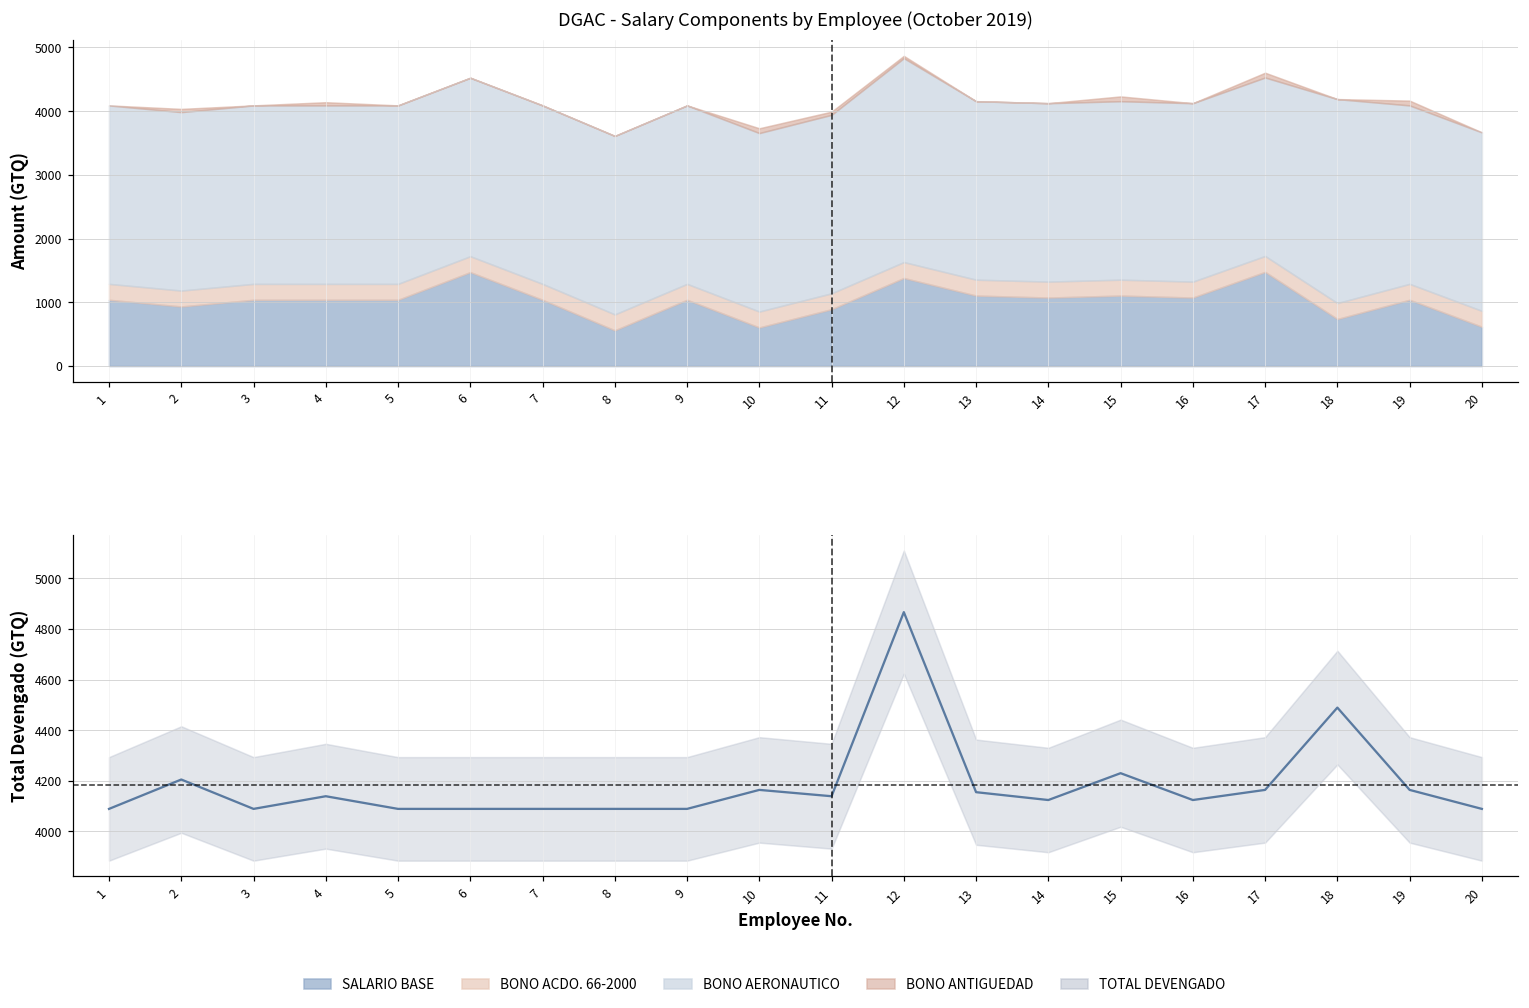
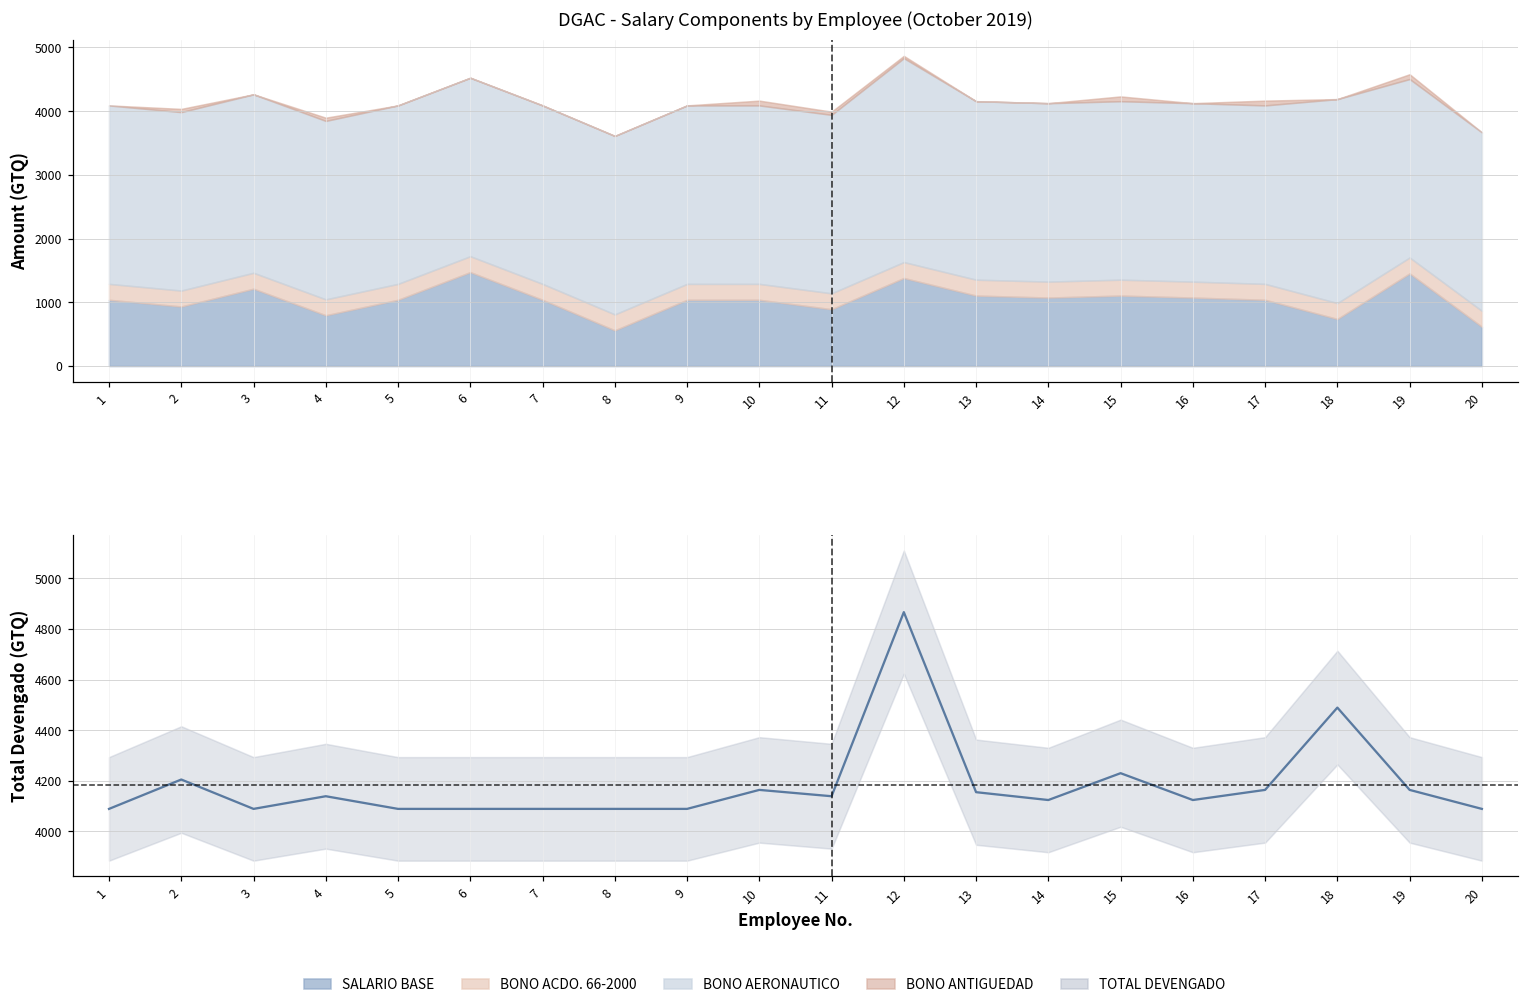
  {
    "DGAC - Salary Components by Employee (October 2019)": {
      "SALARIO BASE": {
        "1": 1000,
        "2": 900,
-       "3": 1000,
-       "4": 1000,
+       "3": 1200,
+       "4": 800,
        "5": 1000,
        "6": 1500,
        "7": 1000,
        "8": 600,
        "9": 1000,
-       "10": 600,
+       "10": 1000,
        "11": 900,
        "12": 1400,
        "13": 1100,
        "14": 1100,
        "15": 1100,
        "16": 1100,
-       "17": 1500,
+       "17": 1000,
        "18": 700,
-       "19": 1000,
+       "19": 1500,
        "20": 600
      }
    }
  }
